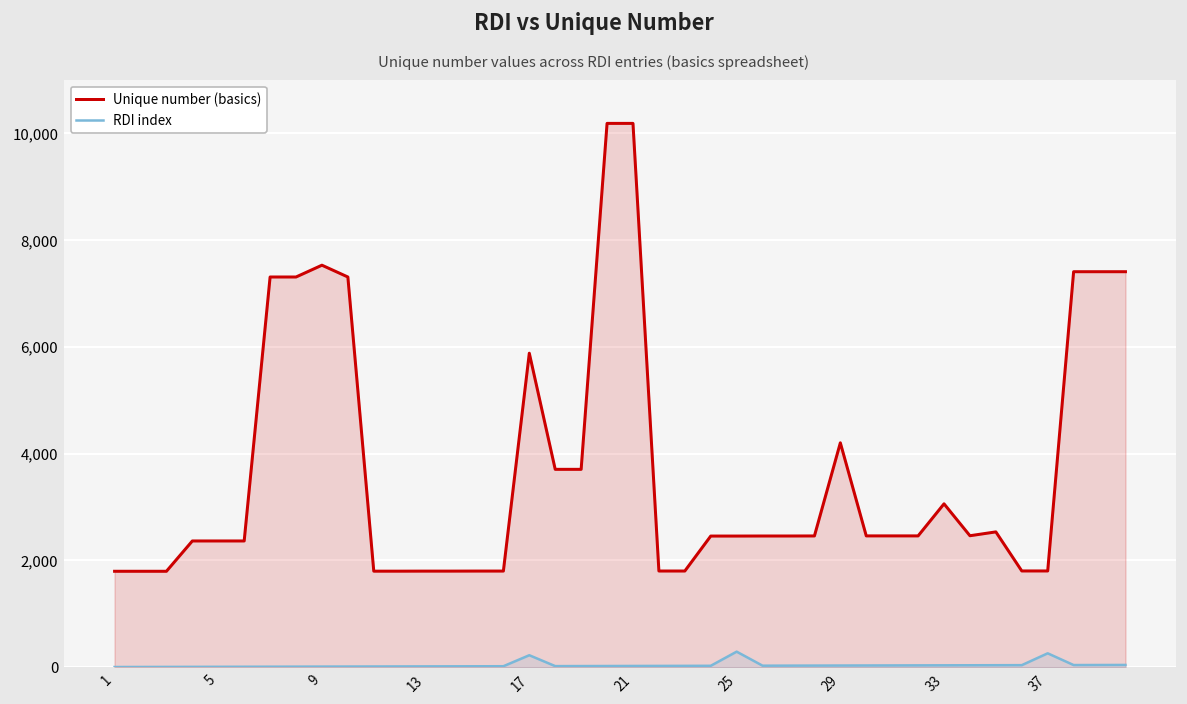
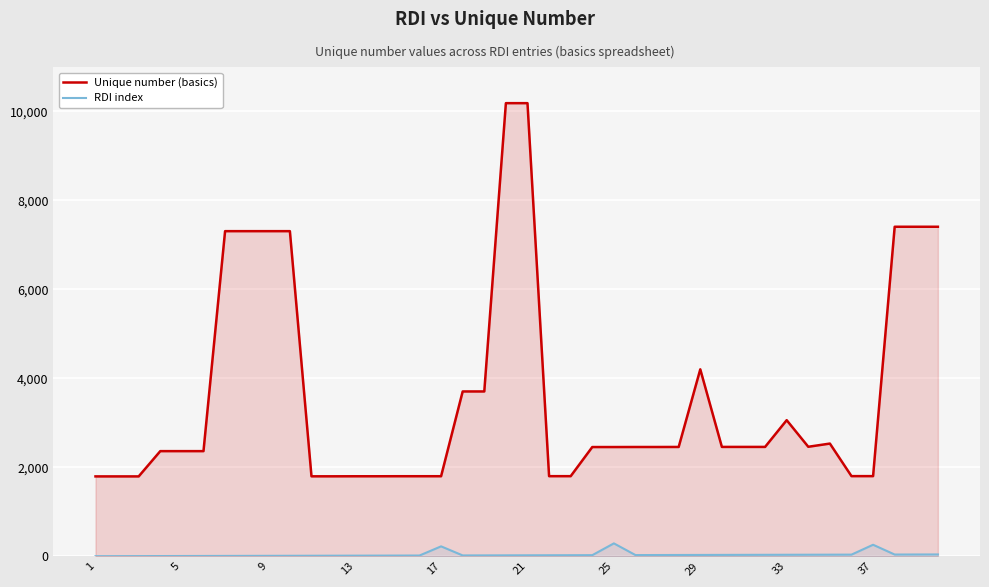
  {
    "Unique number (basics)": {
      "1": "1,800",
      "5": "2,400",
-     "9": "7,500",
+     "9": "7,300",
      "13": "1,800",
-     "17": "5,900",
+     "17": "1,800",
      "21": "10,200",
      "25": "2,500",
      "29": "4,200",
      "33": "3,100",
      "37": "1,800"
    },
    "RDI index": {
      "1": "0",
      "5": "0",
      "9": "0",
      "13": "0",
      "17": "200",
      "21": "0",
      "25": "300",
      "29": "0",
      "33": "0",
      "37": "300"
    }
  }
